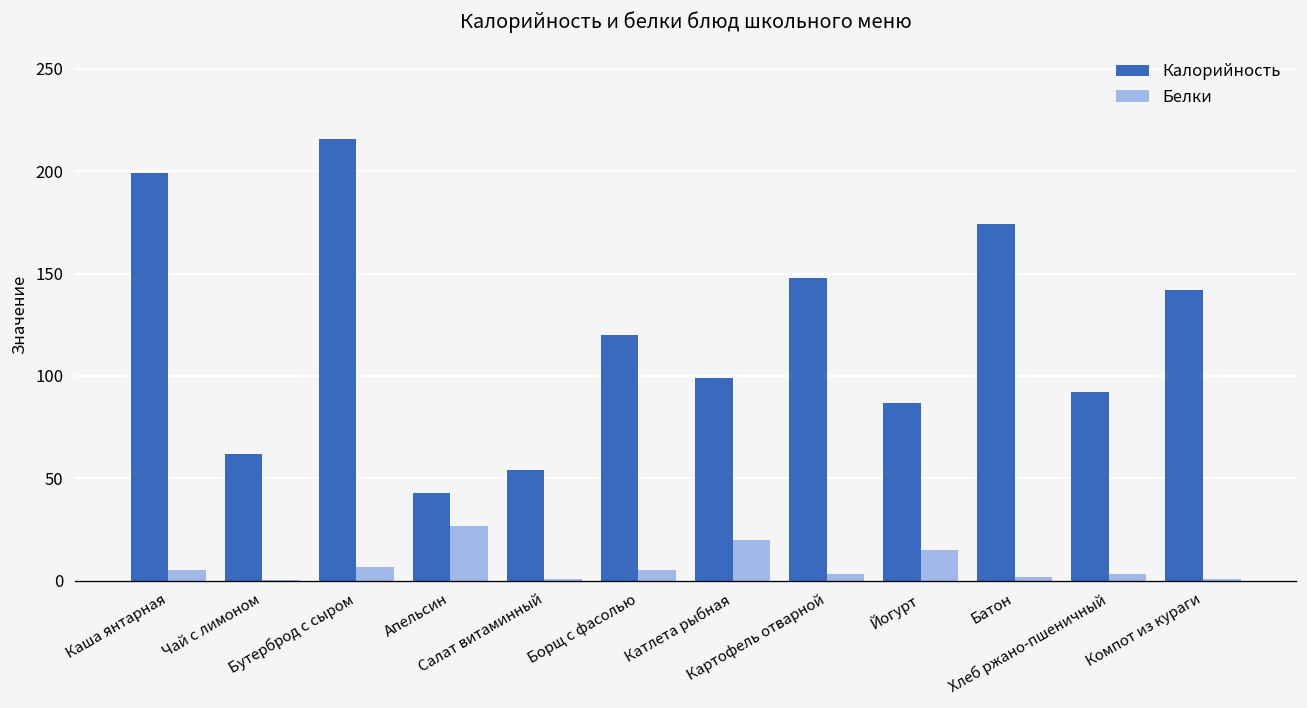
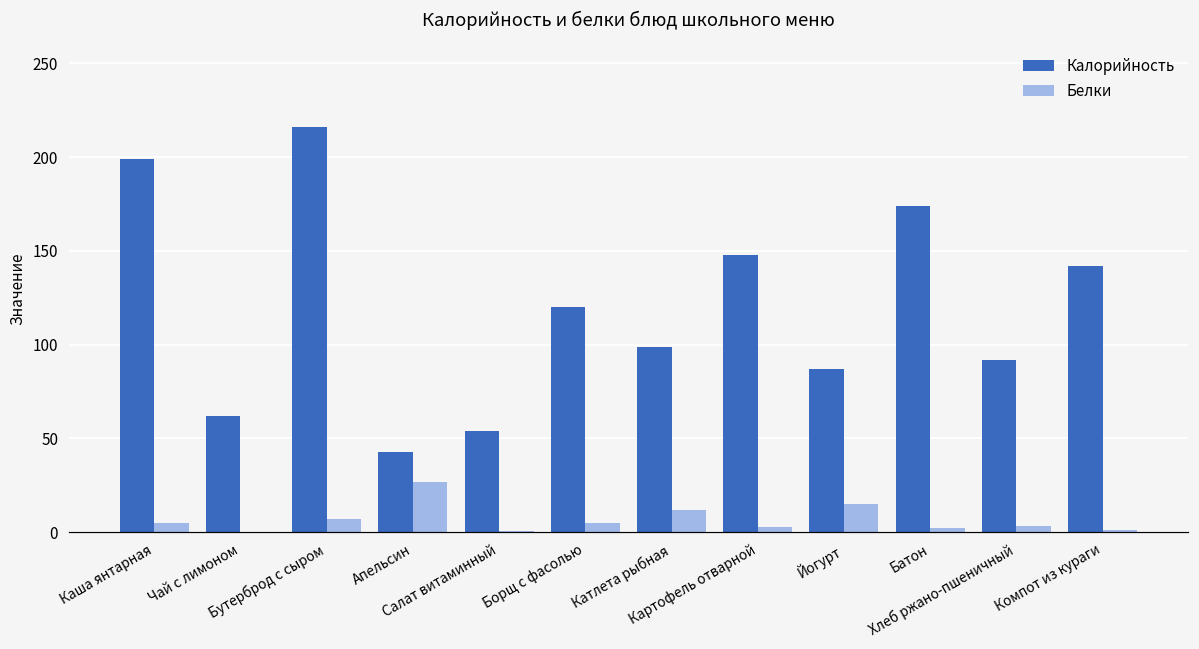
  {
    "Калорийность": {
      "Каша янтарная": 199,
      "Чай с лимоном": 62,
      "Бутерброд с сыром": 216,
      "Апельсин": 43,
      "Салат витаминный": 54,
      "Борщ с фасолью": 120,
      "Катлета рыбная": 99,
      "Картофель отварной": 148,
      "Йогурт": 87,
      "Батон": 174,
      "Хлеб ржано-пшеничный": 92,
      "Компот из кураги": 142
    },
    "Белки": {
      "Каша янтарная": 5,
      "Бутерброд с сыром": 7,
      "Апельсин": 27,
      "Борщ с фасолью": 5,
-     "Катлета рыбная": 20,
+     "Катлета рыбная": 12,
      "Картофель отварной": 3,
      "Йогурт": 15,
      "Батон": 2,
      "Хлеб ржано-пшеничный": 3
    }
  }
